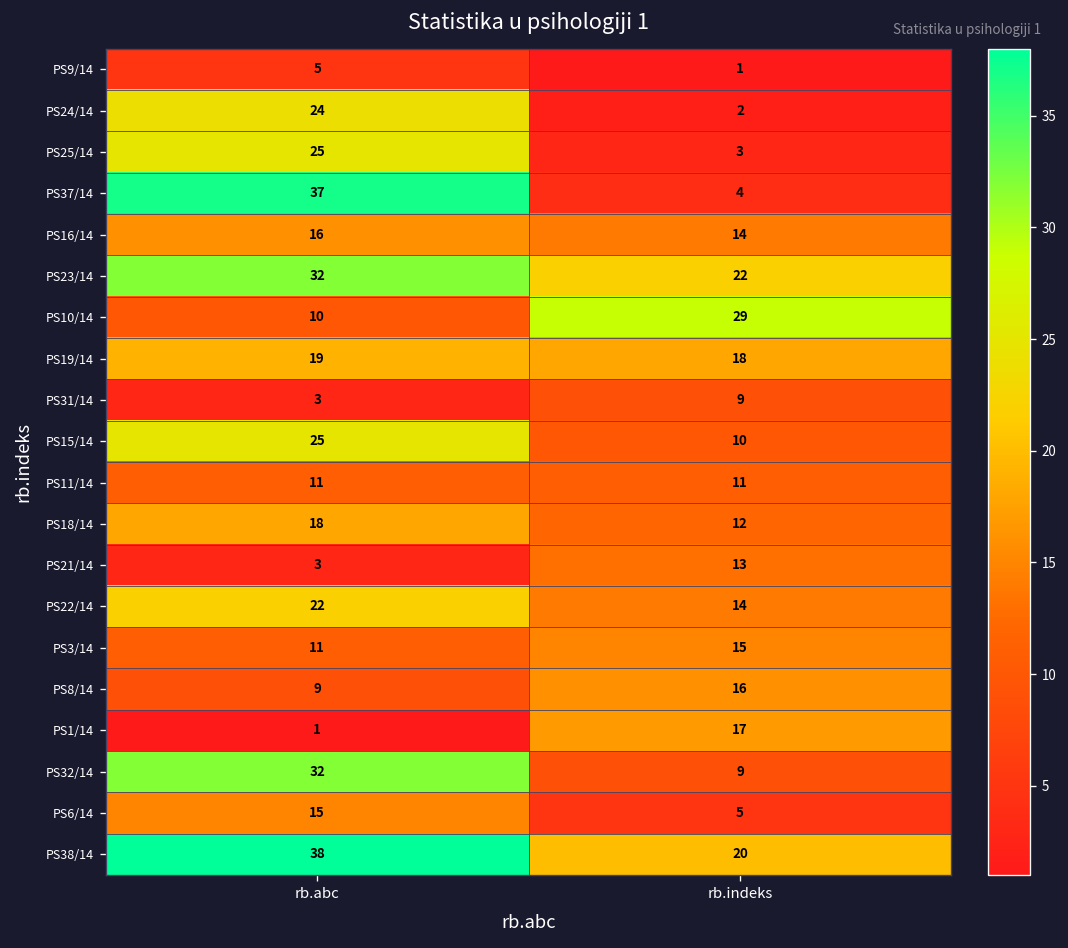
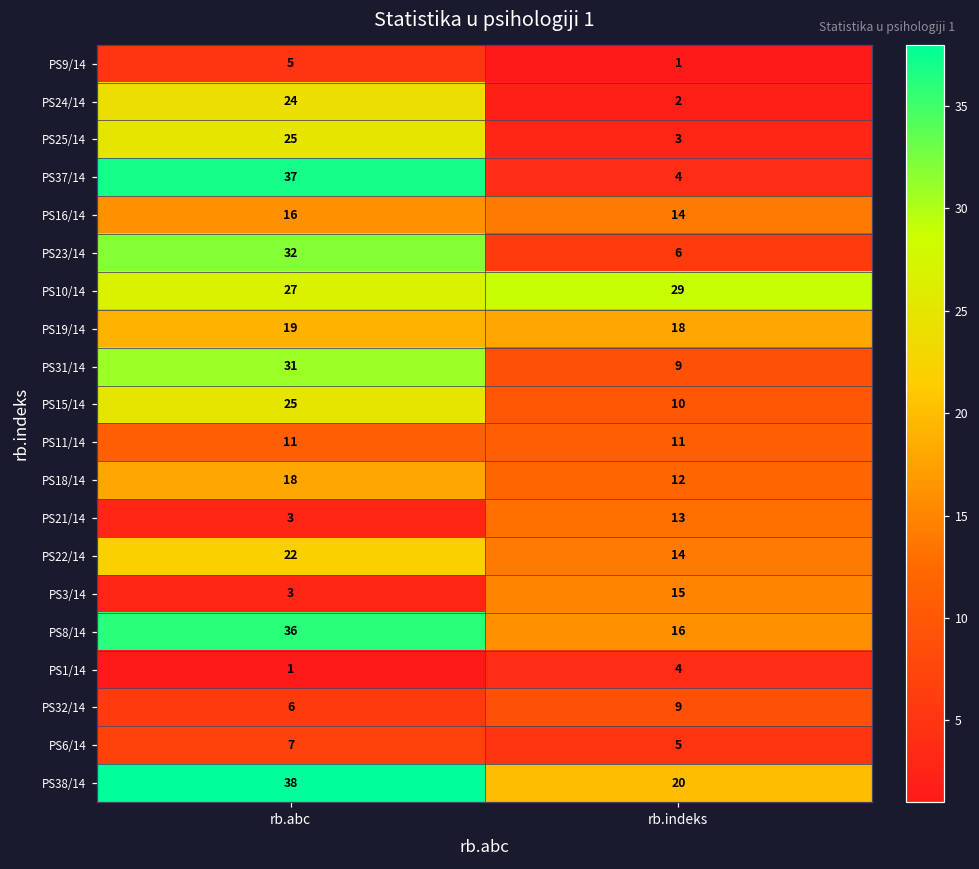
  {
    "PS9/14": {
      "rb.abc": 5,
      "rb.indeks": 1
    },
    "PS24/14": {
      "rb.abc": 24,
      "rb.indeks": 2
    },
    "PS25/14": {
      "rb.abc": 25,
      "rb.indeks": 3
    },
    "PS37/14": {
      "rb.abc": 37,
      "rb.indeks": 4
    },
    "PS16/14": {
      "rb.abc": 16,
      "rb.indeks": 14
    },
    "PS23/14": {
      "rb.abc": 32,
-     "rb.indeks": 22
+     "rb.indeks": 6
    },
    "PS10/14": {
-     "rb.abc": 10,
+     "rb.abc": 27,
      "rb.indeks": 29
    },
    "PS19/14": {
      "rb.abc": 19,
      "rb.indeks": 18
    },
    "PS31/14": {
-     "rb.abc": 3,
+     "rb.abc": 31,
      "rb.indeks": 9
    },
    "PS15/14": {
      "rb.abc": 25,
      "rb.indeks": 10
    },
    "PS11/14": {
      "rb.abc": 11,
      "rb.indeks": 11
    },
    "PS18/14": {
      "rb.abc": 18,
      "rb.indeks": 12
    },
    "PS21/14": {
      "rb.abc": 3,
      "rb.indeks": 13
    },
    "PS22/14": {
      "rb.abc": 22,
      "rb.indeks": 14
    },
    "PS3/14": {
-     "rb.abc": 11,
+     "rb.abc": 3,
      "rb.indeks": 15
    },
    "PS8/14": {
-     "rb.abc": 9,
+     "rb.abc": 36,
      "rb.indeks": 16
    },
    "PS1/14": {
      "rb.abc": 1,
-     "rb.indeks": 17
+     "rb.indeks": 4
    },
    "PS32/14": {
-     "rb.abc": 32,
+     "rb.abc": 6,
      "rb.indeks": 9
    },
    "PS6/14": {
-     "rb.abc": 15,
+     "rb.abc": 7,
      "rb.indeks": 5
    },
    "PS38/14": {
      "rb.abc": 38,
      "rb.indeks": 20
    }
  }
